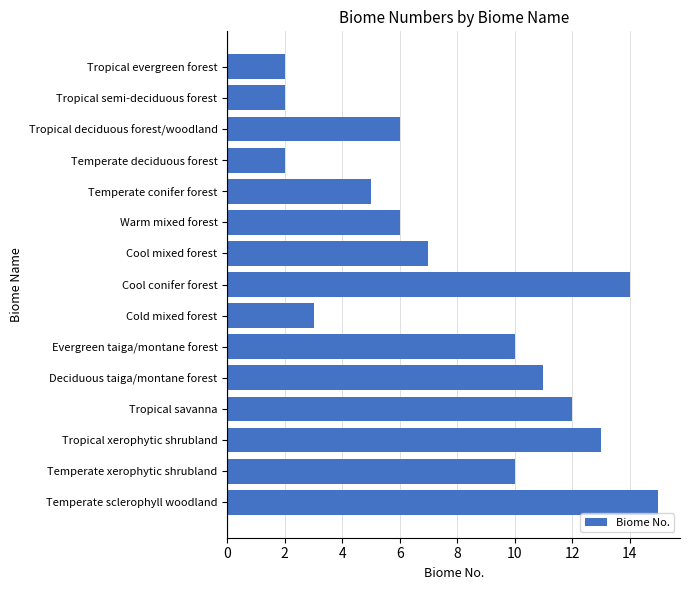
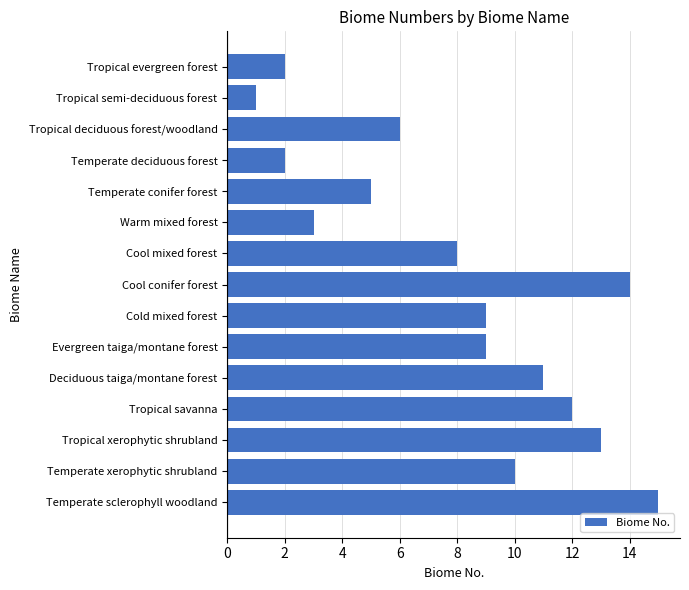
  {
    "Tropical evergreen forest": 2,
-   "Tropical semi-deciduous forest": 2,
+   "Tropical semi-deciduous forest": 1,
    "Tropical deciduous forest/woodland": 6,
    "Temperate deciduous forest": 2,
    "Temperate conifer forest": 5,
-   "Warm mixed forest": 6,
-   "Cool mixed forest": 7,
+   "Warm mixed forest": 3,
+   "Cool mixed forest": 8,
    "Cool conifer forest": 14,
-   "Cold mixed forest": 3,
-   "Evergreen taiga/montane forest": 10,
+   "Cold mixed forest": 9,
+   "Evergreen taiga/montane forest": 9,
    "Deciduous taiga/montane forest": 11,
    "Tropical savanna": 12,
    "Tropical xerophytic shrubland": 13,
    "Temperate xerophytic shrubland": 10,
    "Temperate sclerophyll woodland": 15
  }
